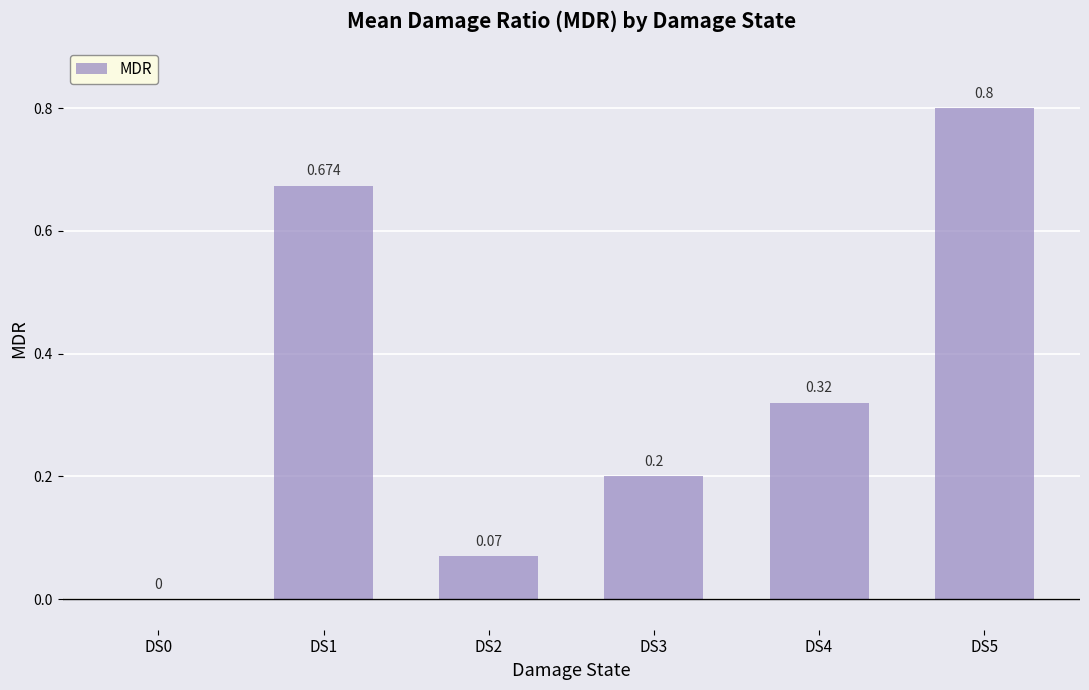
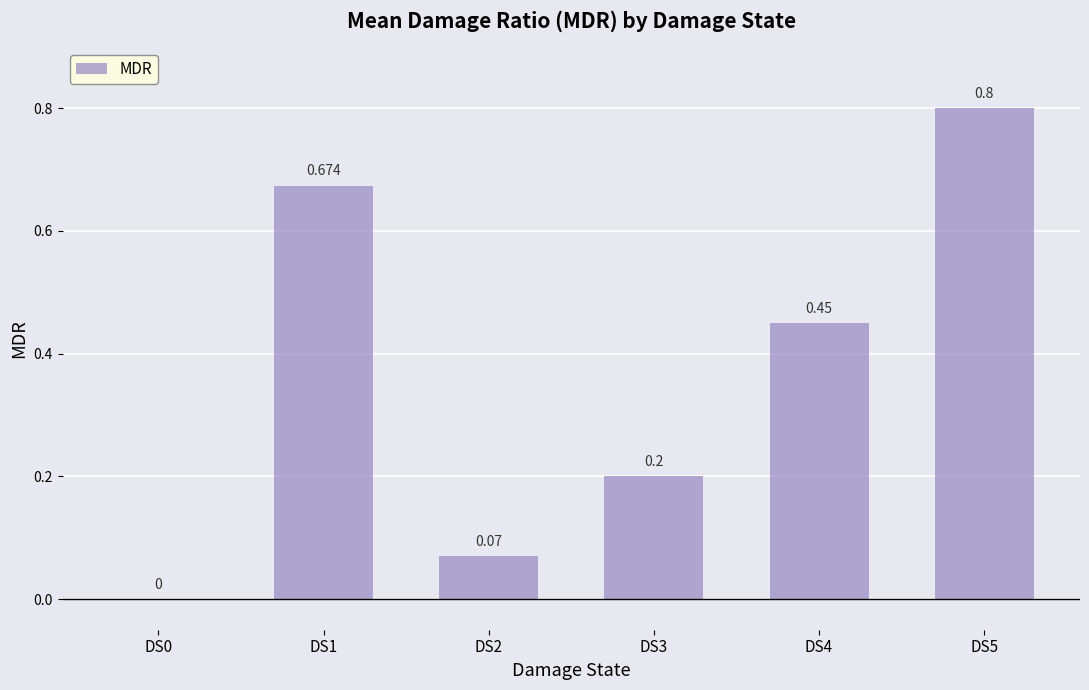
  {
    "DS0": 0,
    "DS1": 0.674,
    "DS2": 0.07,
    "DS3": 0.2,
-   "DS4": 0.32,
+   "DS4": 0.45,
    "DS5": 0.8
  }
